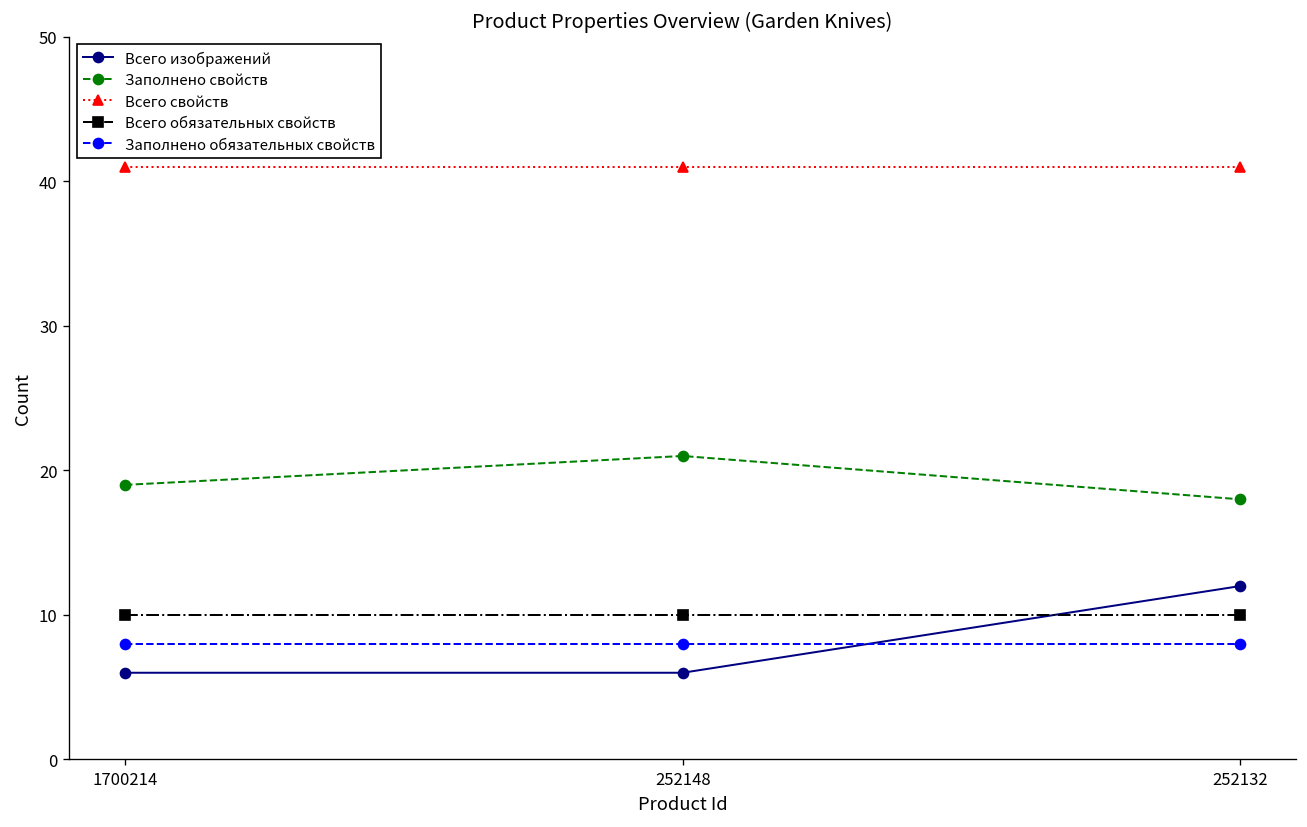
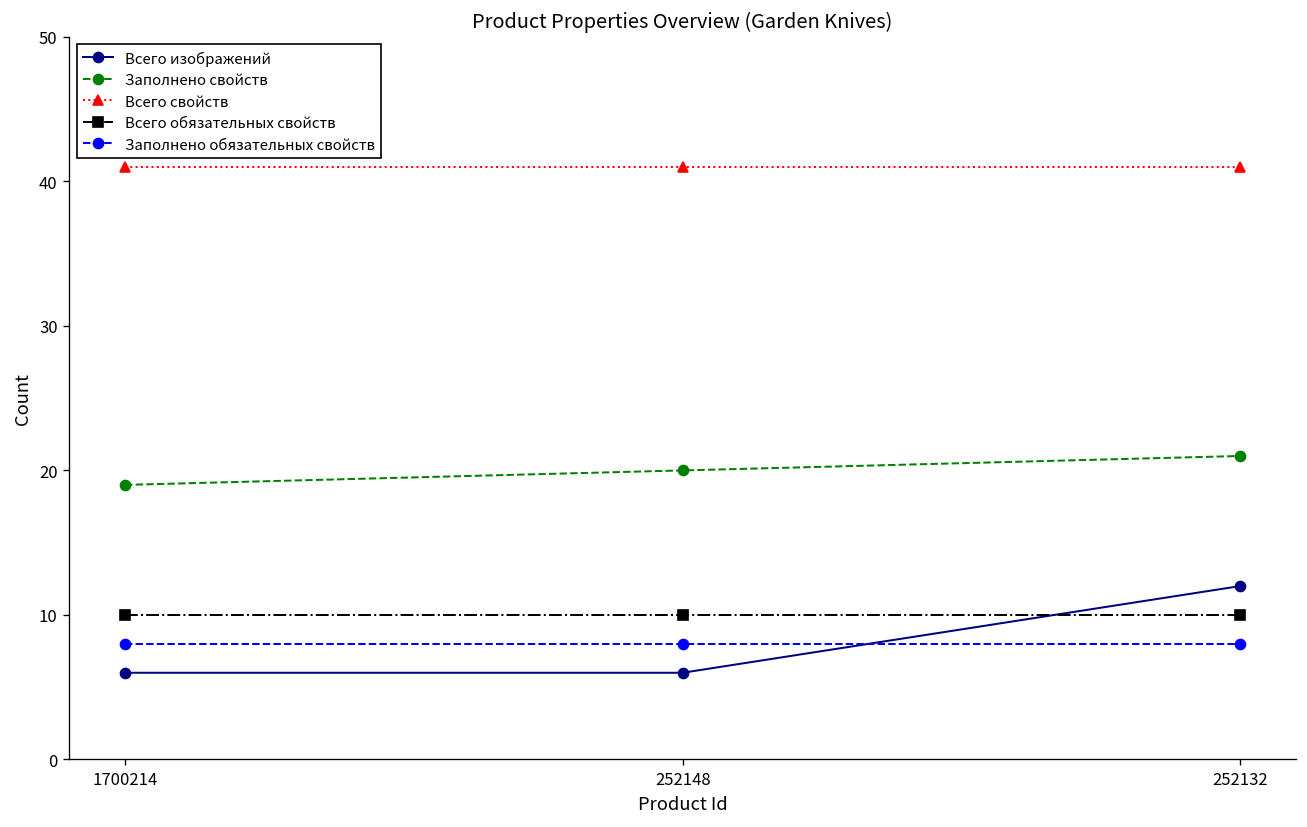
  {
    "Всего изображений": {
      "1700214": 6,
      "252148": 6,
      "252132": 12
    },
    "Заполнено свойств": {
      "1700214": 19,
-     "252148": 21,
-     "252132": 18
+     "252148": 20,
+     "252132": 21
    },
    "Всего свойств": {
      "1700214": 41,
      "252148": 41,
      "252132": 41
    },
    "Всего обязательных свойств": {
      "1700214": 10,
      "252148": 10,
      "252132": 10
    },
    "Заполнено обязательных свойств": {
      "1700214": 8,
      "252148": 8,
      "252132": 8
    }
  }
